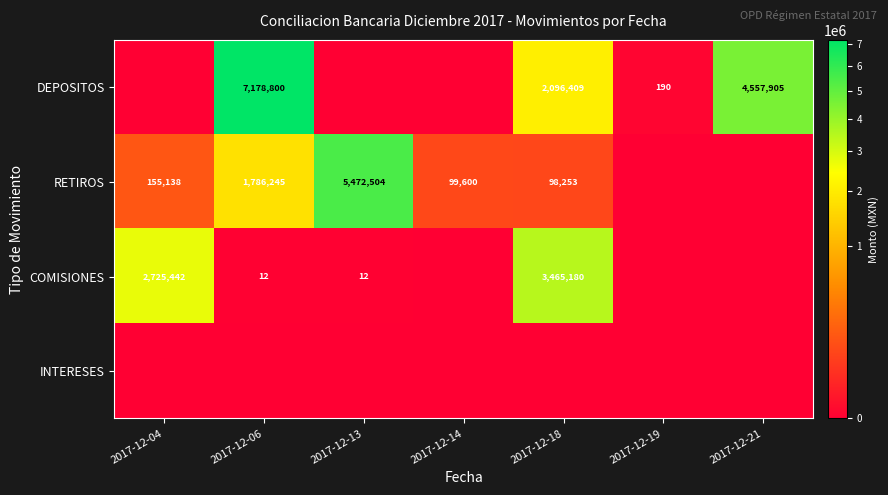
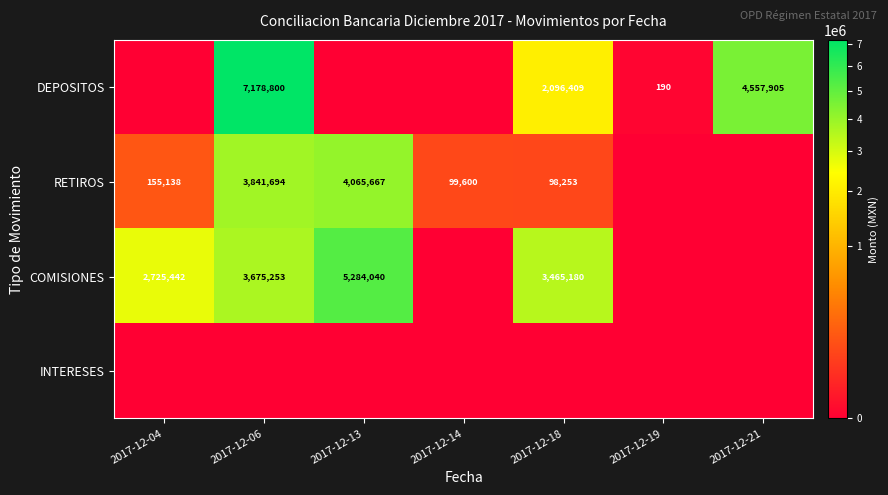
  {
    "DEPOSITOS": {
      "2017-12-06": "7,178,800",
      "2017-12-18": "2,096,409",
      "2017-12-19": "190",
      "2017-12-21": "4,557,905"
    },
    "RETIROS": {
      "2017-12-04": "155,138",
-     "2017-12-06": "1,786,245",
-     "2017-12-13": "5,472,504",
+     "2017-12-06": "3,841,694",
+     "2017-12-13": "4,065,667",
      "2017-12-14": "99,600",
      "2017-12-18": "98,253"
    },
    "COMISIONES": {
      "2017-12-04": "2,725,442",
-     "2017-12-06": "12",
-     "2017-12-13": "12",
+     "2017-12-06": "3,675,253",
+     "2017-12-13": "5,284,040",
      "2017-12-18": "3,465,180"
    }
  }
